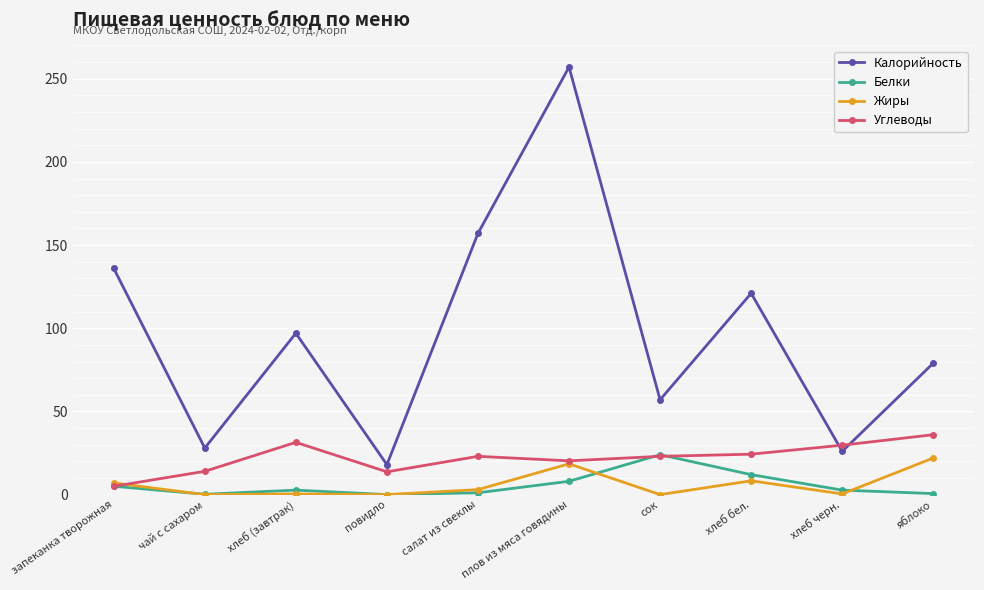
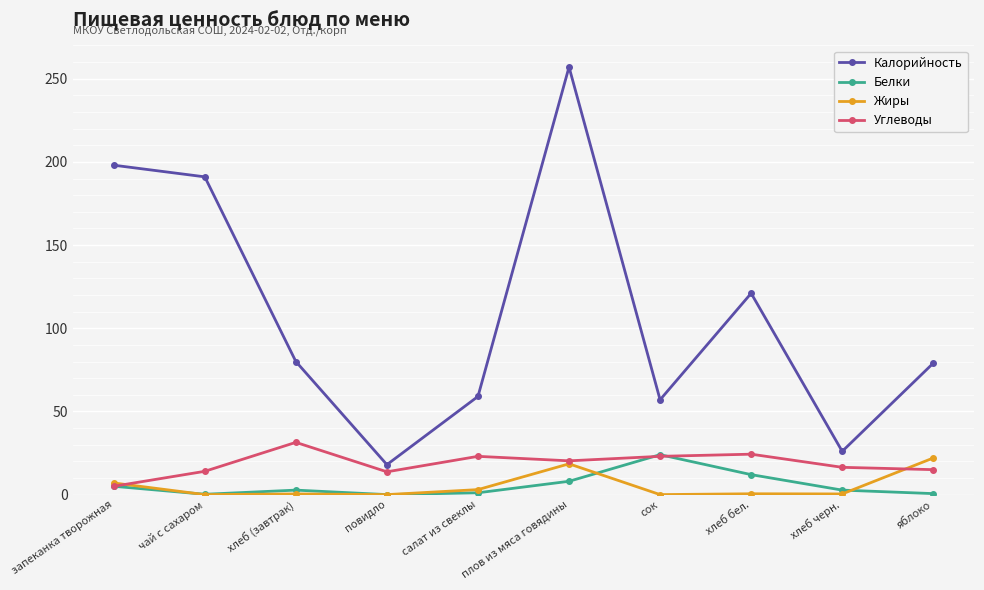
  {
    "Калорийность": {
-     "запеканка творожная": 136,
-     "чай с сахаром": 28,
-     "хлеб (завтрак)": 97,
+     "запеканка творожная": 198,
+     "чай с сахаром": 191,
+     "хлеб (завтрак)": 80,
      "повидло": 18,
-     "салат из свеклы": 157,
+     "салат из свеклы": 59,
      "плов из мяса говядины": 257,
      "сок": 57,
      "хлеб бел.": 121,
      "хлеб черн.": 26,
      "яблоко": 79
    },
    "Белки": {
      "хлеб (завтрак)": 3,
      "салат из свеклы": 1,
      "плов из мяса говядины": 8,
      "хлеб бел.": 12,
      "хлеб черн.": 3,
      "яблоко": 1
    },
    "Жиры": {
      "запеканка творожная": 7,
      "хлеб (завтрак)": 0,
      "салат из свеклы": 3,
      "плов из мяса говядины": 19,
      "сок": 0,
-     "хлеб бел.": 8,
+     "хлеб бел.": 1,
      "хлеб черн.": 0,
      "яблоко": 22
    },
    "Углеводы": {
      "чай с сахаром": 14,
      "хлеб (завтрак)": 31,
      "повидло": 14,
      "салат из свеклы": 23,
      "плов из мяса говядины": 20,
      "хлеб бел.": 24,
-     "хлеб черн.": 30,
-     "яблоко": 36
+     "хлеб черн.": 16,
+     "яблоко": 15
    }
  }
